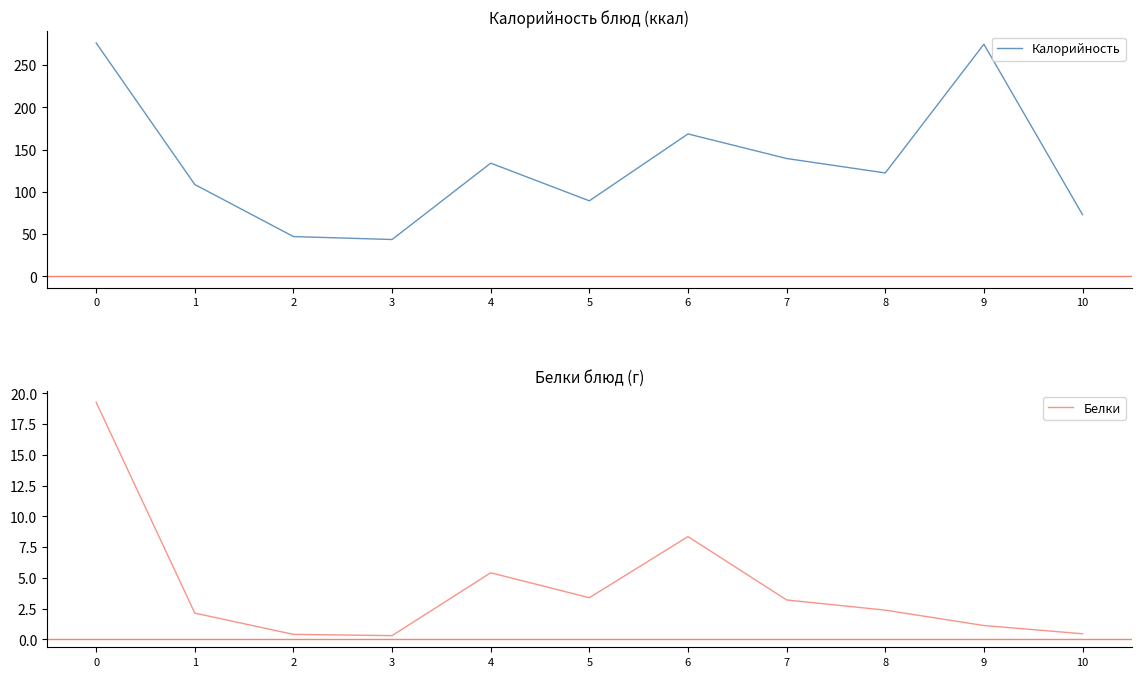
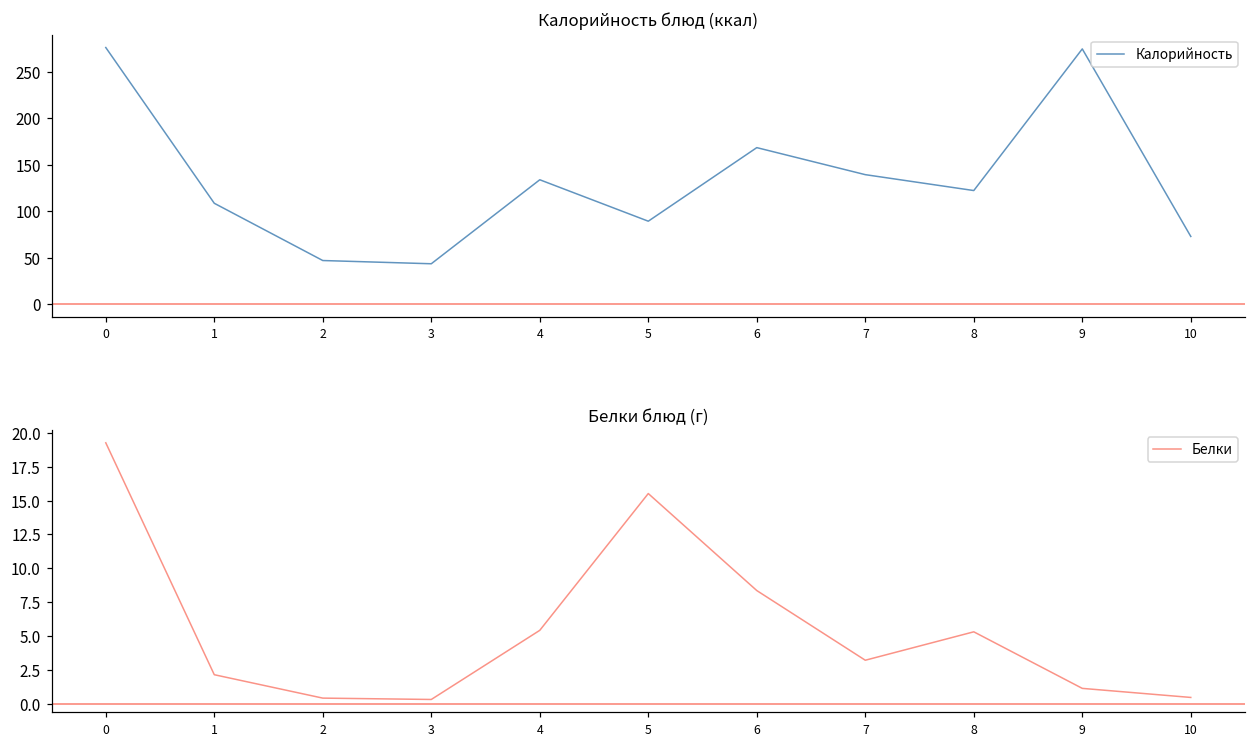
  {
    "Калорийность блюд (ккал)": {
      "0": 280,
      "1": 110,
      "2": 50,
      "3": 40,
      "4": 130,
      "5": 90,
      "6": 170,
      "7": 140,
      "8": 120,
      "9": 270,
      "10": 70
    },
    "Белки блюд (г)": {
      "0": 19.3,
      "1": 2.1,
      "2": 0.4,
      "3": 0.3,
      "4": 5.4,
-     "5": 3.4,
+     "5": 15.5,
      "6": 8.4,
      "7": 3.2,
-     "8": 2.4,
+     "8": 5.3,
      "9": 1.1,
      "10": 0.5
    }
  }
